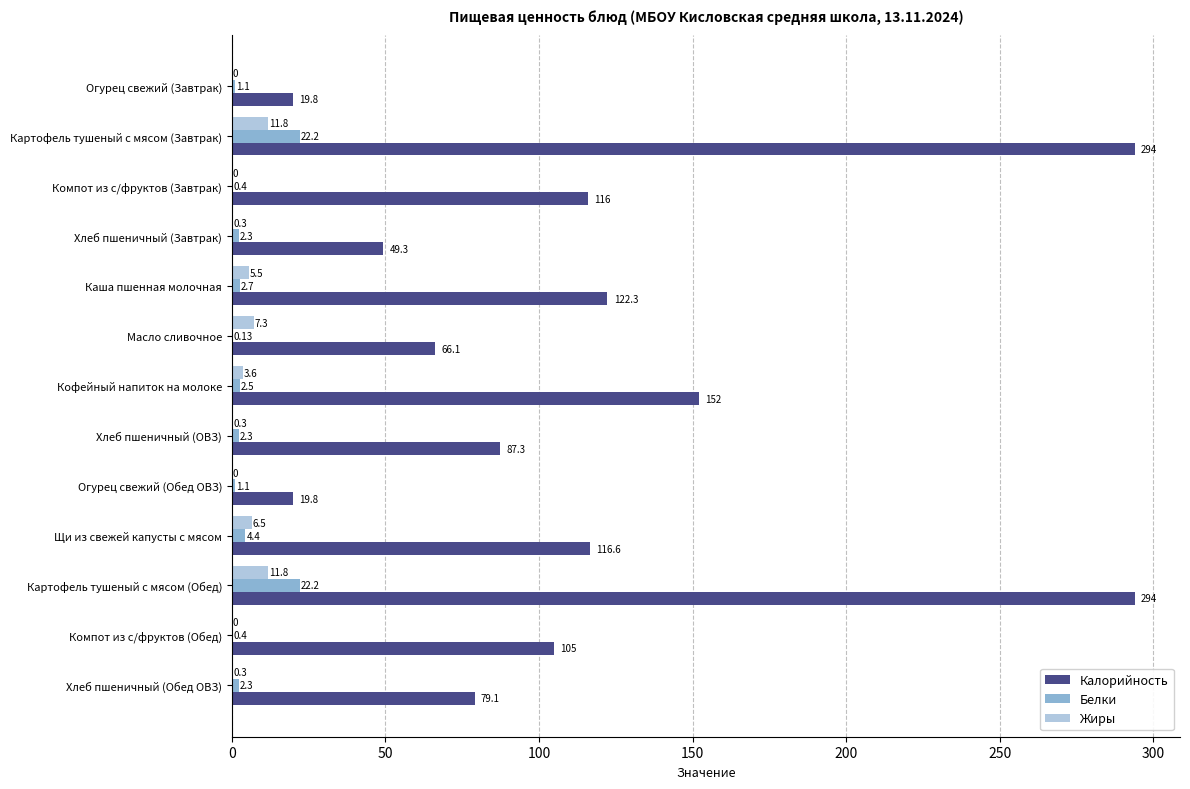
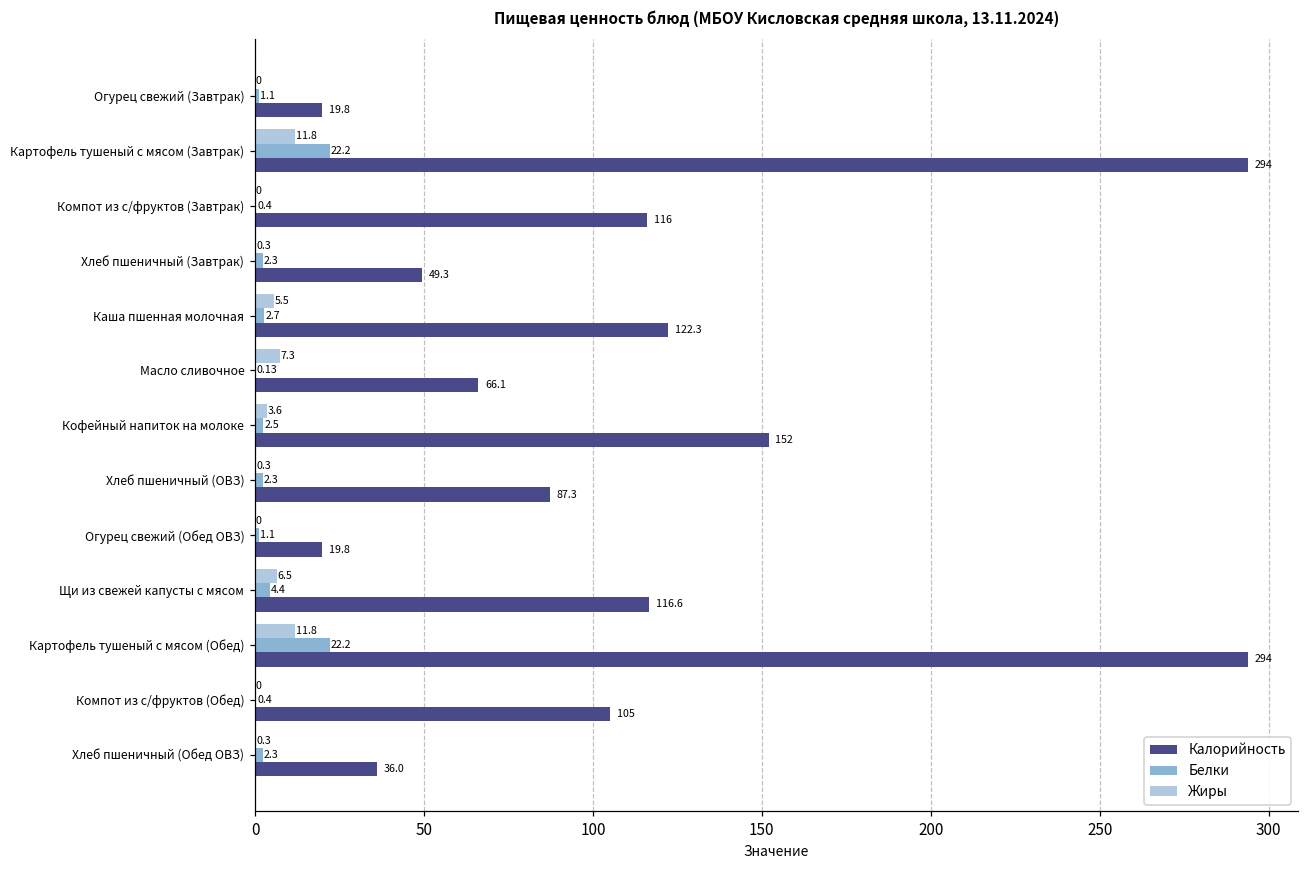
  {
    "Калорийность": {
      "Огурец свежий (Завтрак)": 19.8,
      "Картофель тушеный с мясом (Завтрак)": 294,
      "Компот из с/фруктов (Завтрак)": 116,
      "Хлеб пшеничный (Завтрак)": 49.3,
      "Каша пшенная молочная": 122.3,
      "Масло сливочное": 66.1,
      "Кофейный напиток на молоке": 152,
      "Хлеб пшеничный (ОВЗ)": 87.3,
      "Огурец свежий (Обед ОВЗ)": 19.8,
      "Щи из свежей капусты с мясом": 116.6,
      "Картофель тушеный с мясом (Обед)": 294,
      "Компот из с/фруктов (Обед)": 105,
-     "Хлеб пшеничный (Обед ОВЗ)": 79.1
+     "Хлеб пшеничный (Обед ОВЗ)": 36.0
    }
  }
